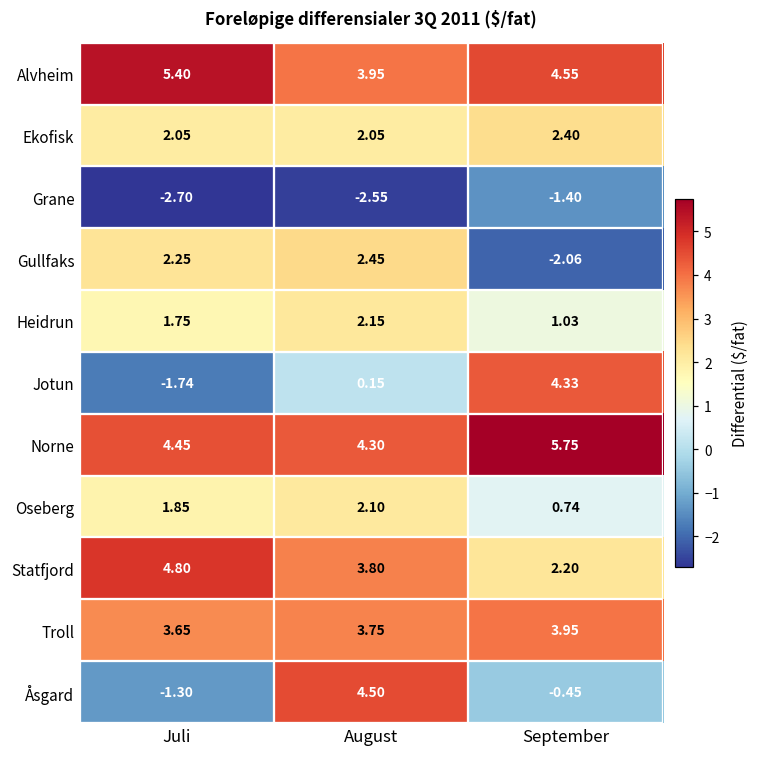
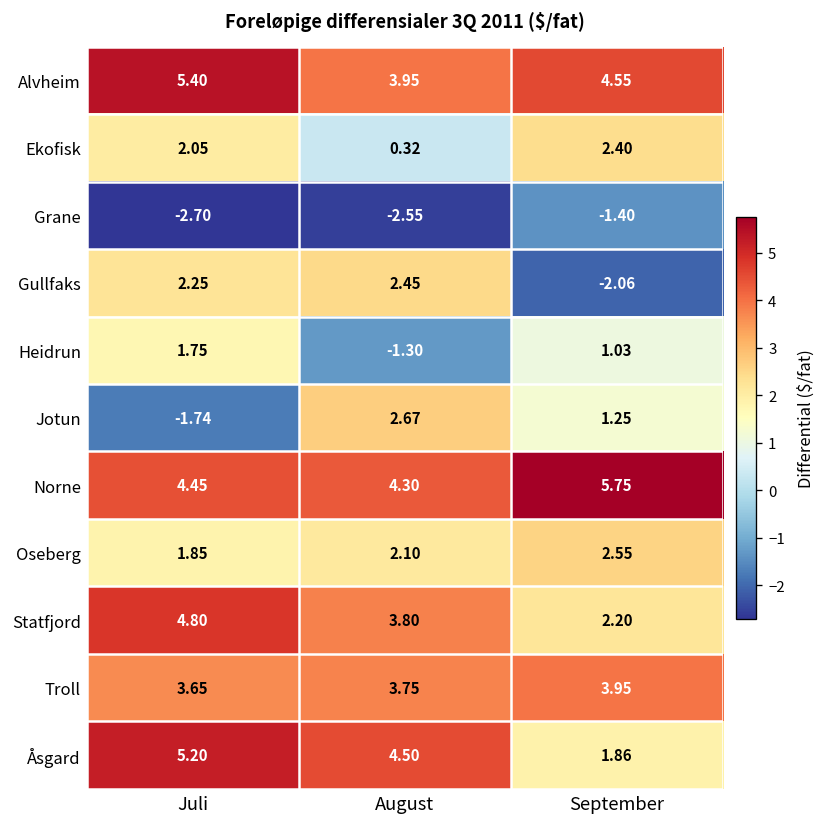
  {
    "Alvheim": {
      "Juli": 5.40,
      "August": 3.95,
      "September": 4.55
    },
    "Ekofisk": {
      "Juli": 2.05,
-     "August": 2.05,
+     "August": 0.32,
      "September": 2.40
    },
    "Grane": {
      "Juli": -2.70,
      "August": -2.55,
      "September": -1.40
    },
    "Gullfaks": {
      "Juli": 2.25,
      "August": 2.45,
      "September": -2.06
    },
    "Heidrun": {
      "Juli": 1.75,
-     "August": 2.15,
+     "August": -1.30,
      "September": 1.03
    },
    "Jotun": {
      "Juli": -1.74,
-     "August": 0.15,
-     "September": 4.33
+     "August": 2.67,
+     "September": 1.25
    },
    "Norne": {
      "Juli": 4.45,
      "August": 4.30,
      "September": 5.75
    },
    "Oseberg": {
      "Juli": 1.85,
      "August": 2.10,
-     "September": 0.74
+     "September": 2.55
    },
    "Statfjord": {
      "Juli": 4.80,
      "August": 3.80,
      "September": 2.20
    },
    "Troll": {
      "Juli": 3.65,
      "August": 3.75,
      "September": 3.95
    },
    "Åsgard": {
-     "Juli": -1.30,
+     "Juli": 5.20,
      "August": 4.50,
-     "September": -0.45
+     "September": 1.86
    }
  }
